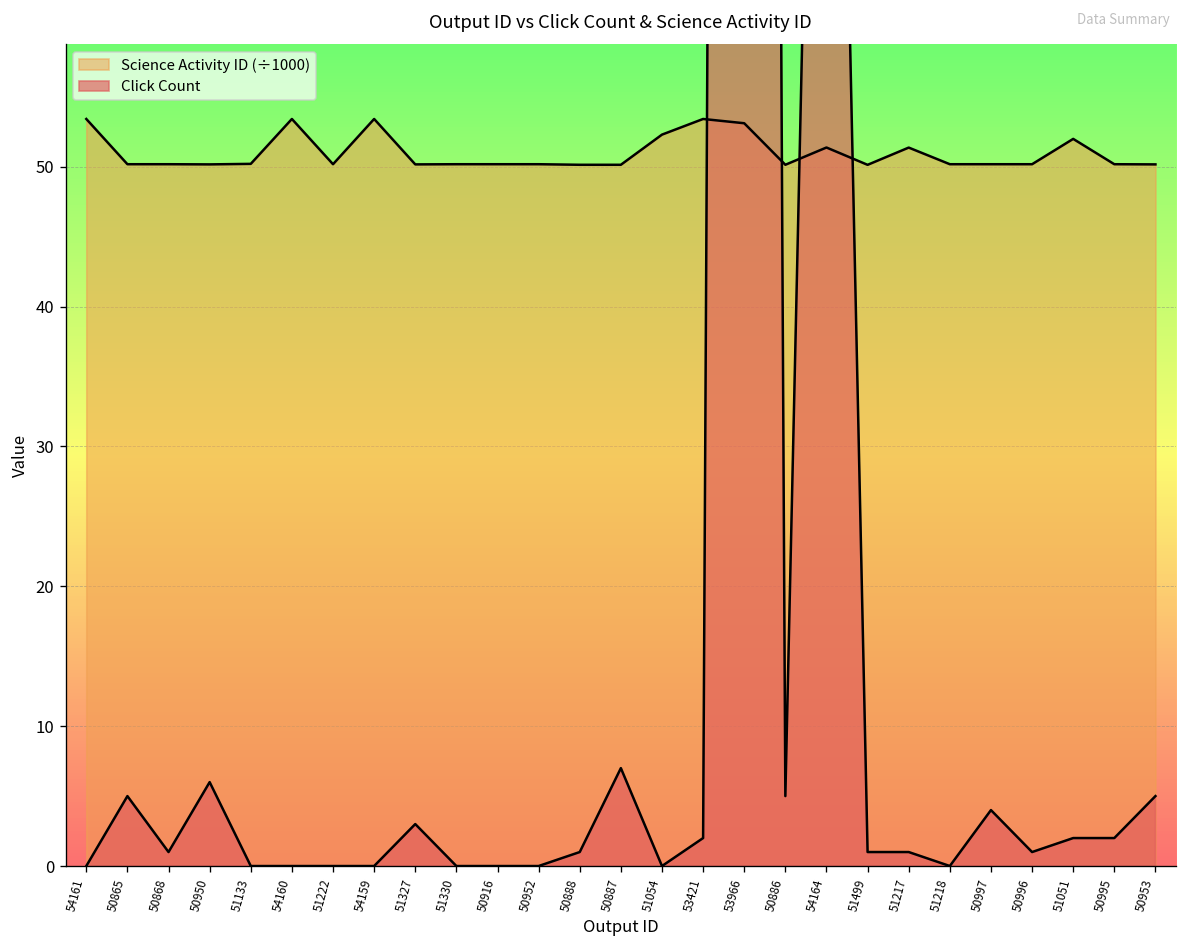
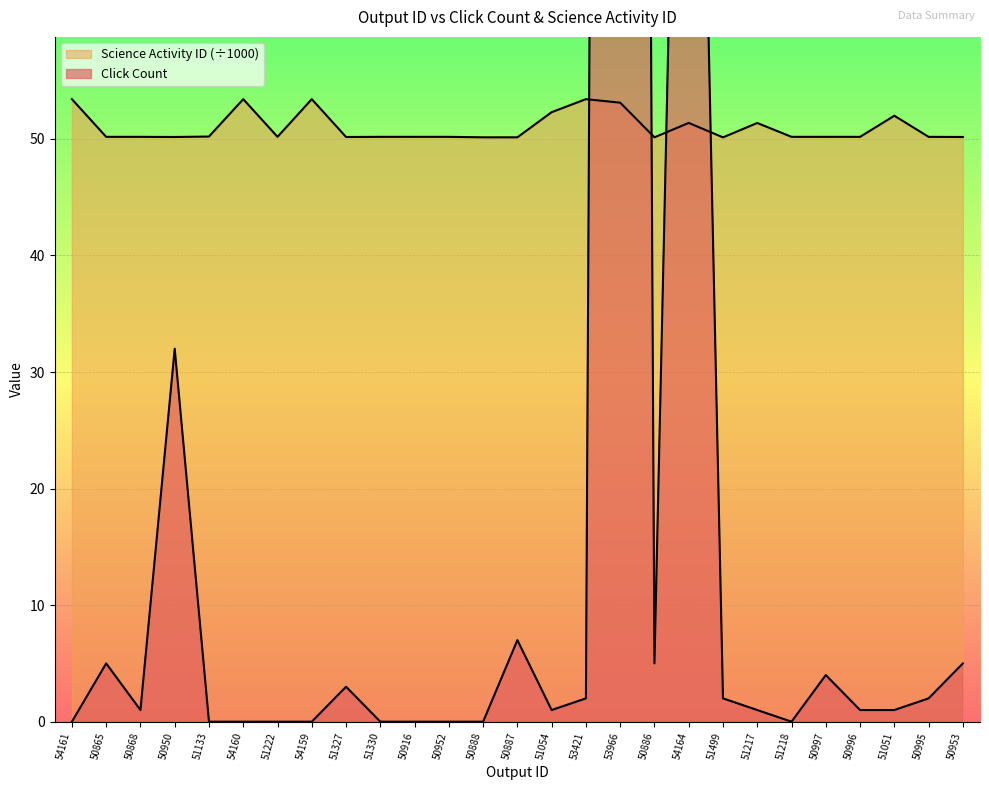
  {
    "Science Activity ID (÷1000)": {
      "54161": 53.4,
      "50865": 50,
      "50868": 50,
      "50950": 50,
      "51133": 50,
      "54160": 53.4,
      "51222": 50,
      "54159": 53.4,
      "51327": 50,
      "51330": 50,
      "50916": 50,
      "50952": 50,
      "50888": 50,
      "50887": 50,
      "51054": 52.3,
      "53421": 53.4,
      "53966": 53,
      "50886": 50,
      "54164": 51.4,
      "51499": 50,
      "51217": 51.4,
      "51218": 50,
      "50997": 50,
      "50996": 50,
      "51051": 52,
      "50995": 50,
      "50953": 50
    },
    "Click Count": {
      "54161": 0,
      "50865": 5,
      "50868": 1,
-     "50950": 6,
+     "50950": 32,
      "51133": 0,
      "54160": 0,
      "51222": 0,
      "54159": 0,
      "51327": 3,
      "51330": 0,
      "50916": 0,
      "50952": 0,
-     "50888": 1,
+     "50888": 0,
      "50887": 7,
-     "51054": 0,
+     "51054": 1,
      "53421": 2,
      "50886": 5,
-     "51499": 1,
+     "51499": 2,
      "51217": 1,
      "51218": 0,
      "50997": 4,
      "50996": 1,
-     "51051": 2,
+     "51051": 1,
      "50995": 2,
      "50953": 5
    }
  }
